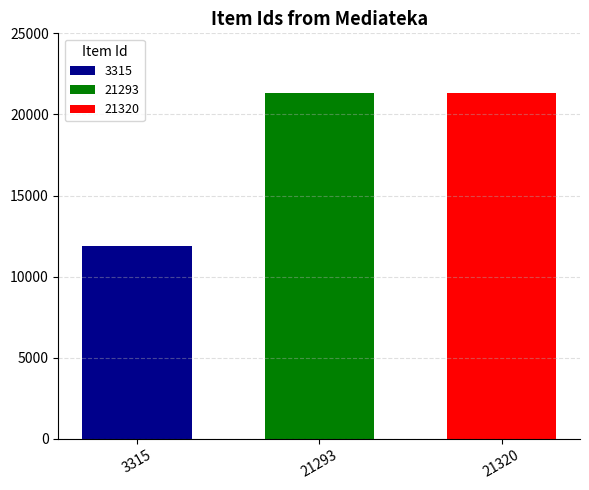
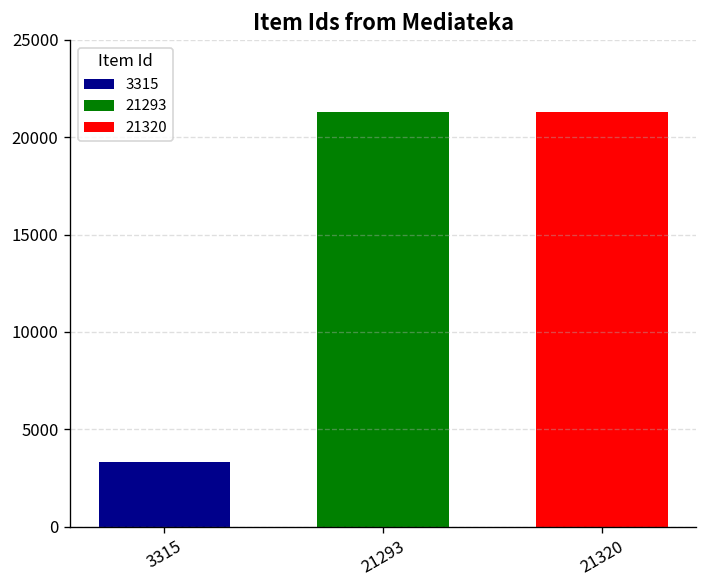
  {
-   "3315": 11900,
+   "3315": 3300,
    "21293": 21300,
    "21320": 21300
  }
